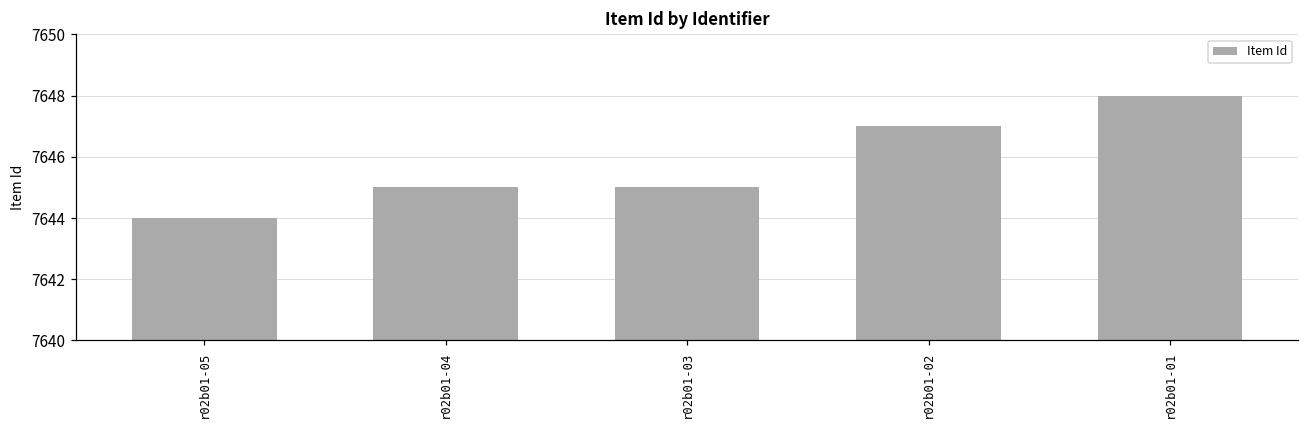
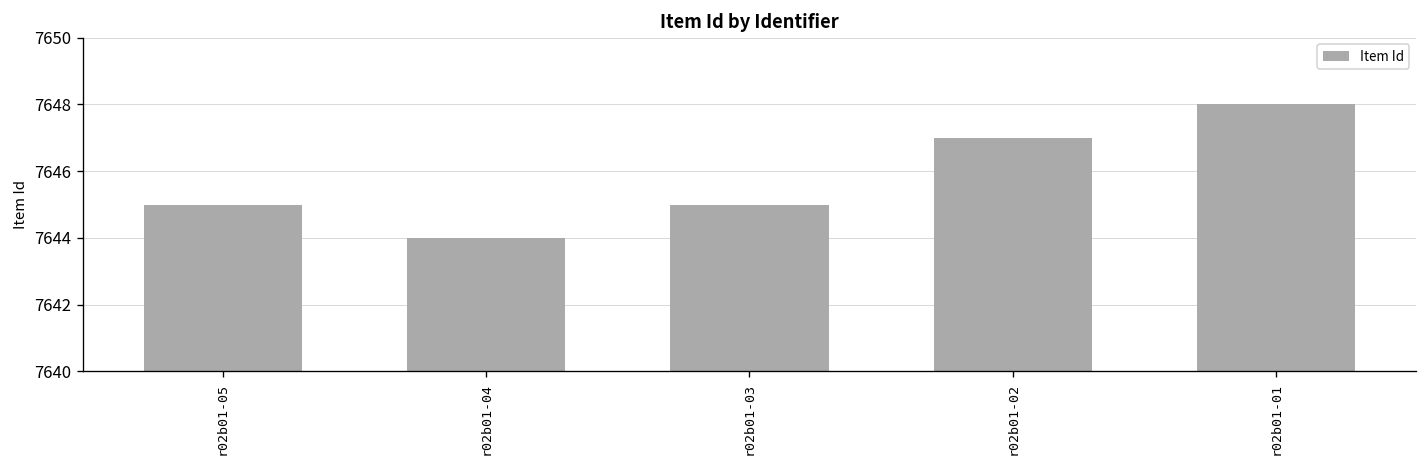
  {
-   "r02b01-05": 7644,
-   "r02b01-04": 7645,
+   "r02b01-05": 7645,
+   "r02b01-04": 7644,
    "r02b01-03": 7645,
    "r02b01-02": 7647,
    "r02b01-01": 7648
  }
